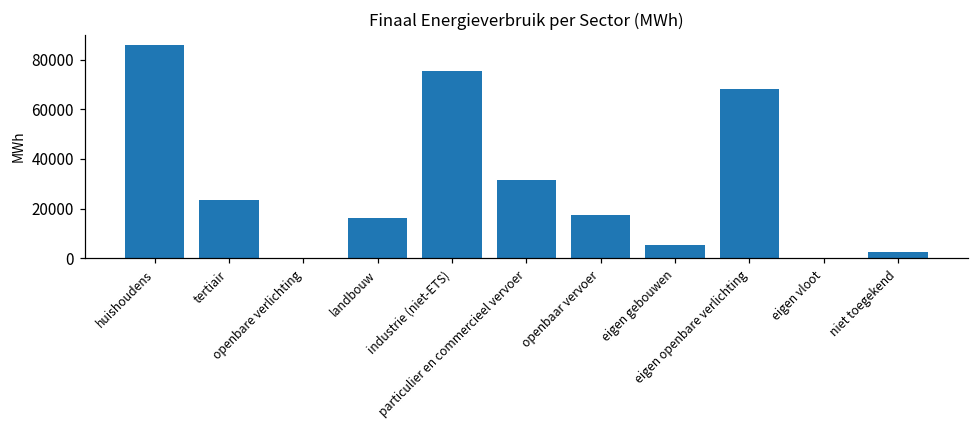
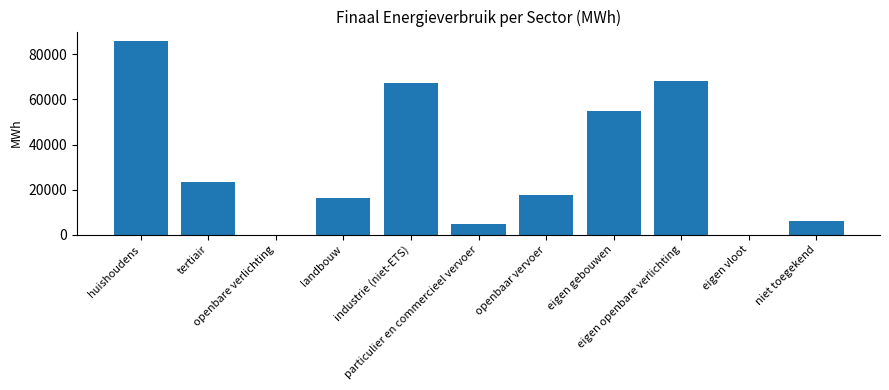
  {
    "huishoudens": 86000,
    "tertiair": 24000,
    "openbare verlichting": 0,
    "landbouw": 16000,
-   "industrie (niet-ETS)": 75000,
-   "particulier en commercieel vervoer": 32000,
+   "industrie (niet-ETS)": 67000,
+   "particulier en commercieel vervoer": 5000,
    "openbaar vervoer": 18000,
-   "eigen gebouwen": 5000,
+   "eigen gebouwen": 55000,
    "eigen openbare verlichting": 68000,
    "eigen vloot": 0,
-   "niet toegekend": 2000
+   "niet toegekend": 6000
  }
